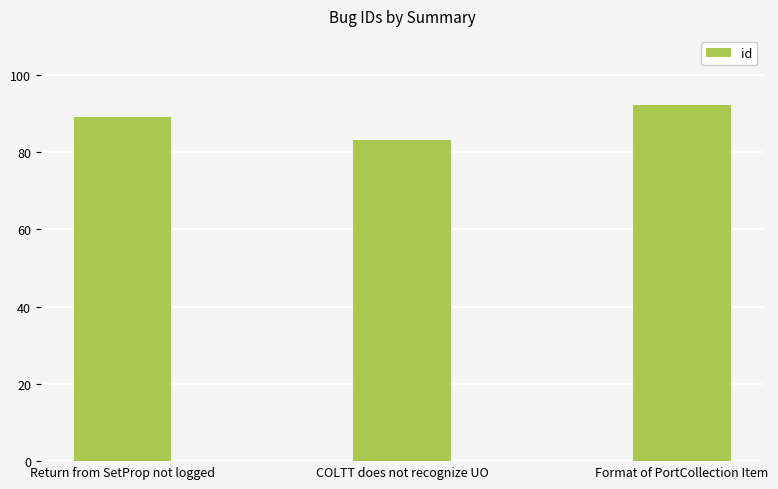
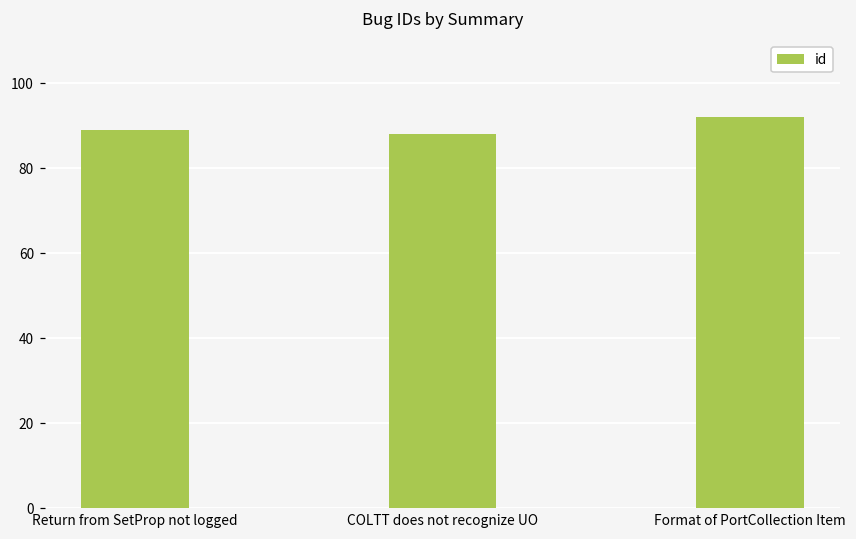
  {
    "Return from SetProp not logged": 89,
-   "COLTT does not recognize UO": 83,
+   "COLTT does not recognize UO": 88,
    "Format of PortCollection Item": 92
  }
